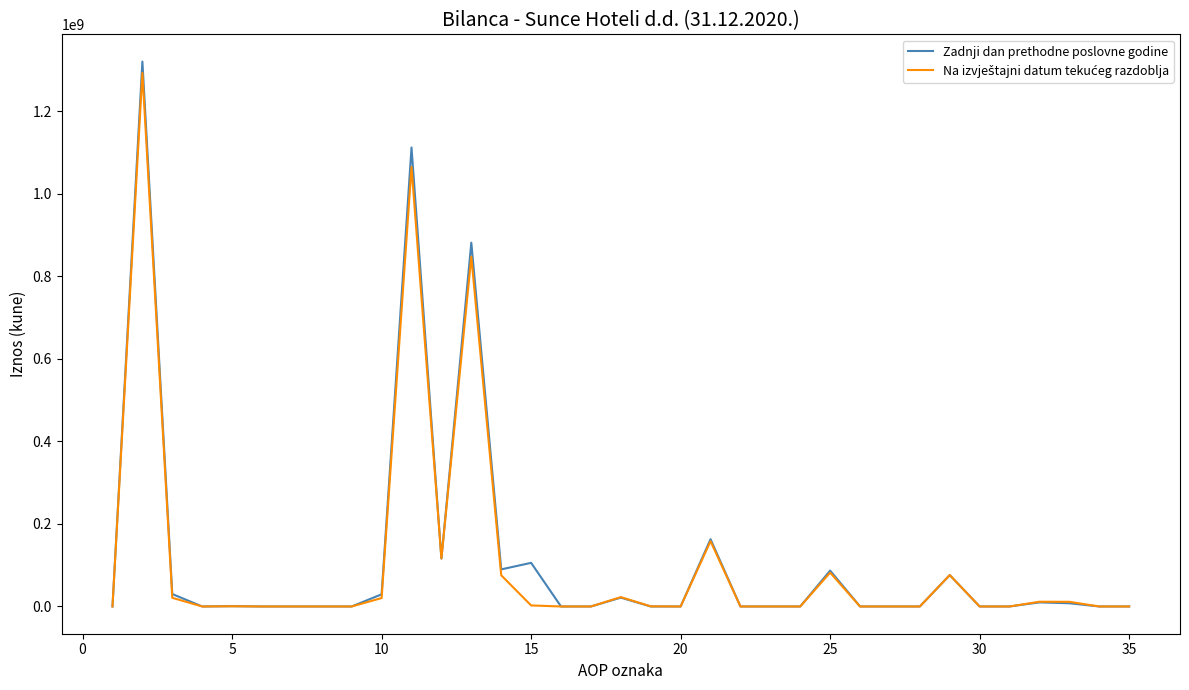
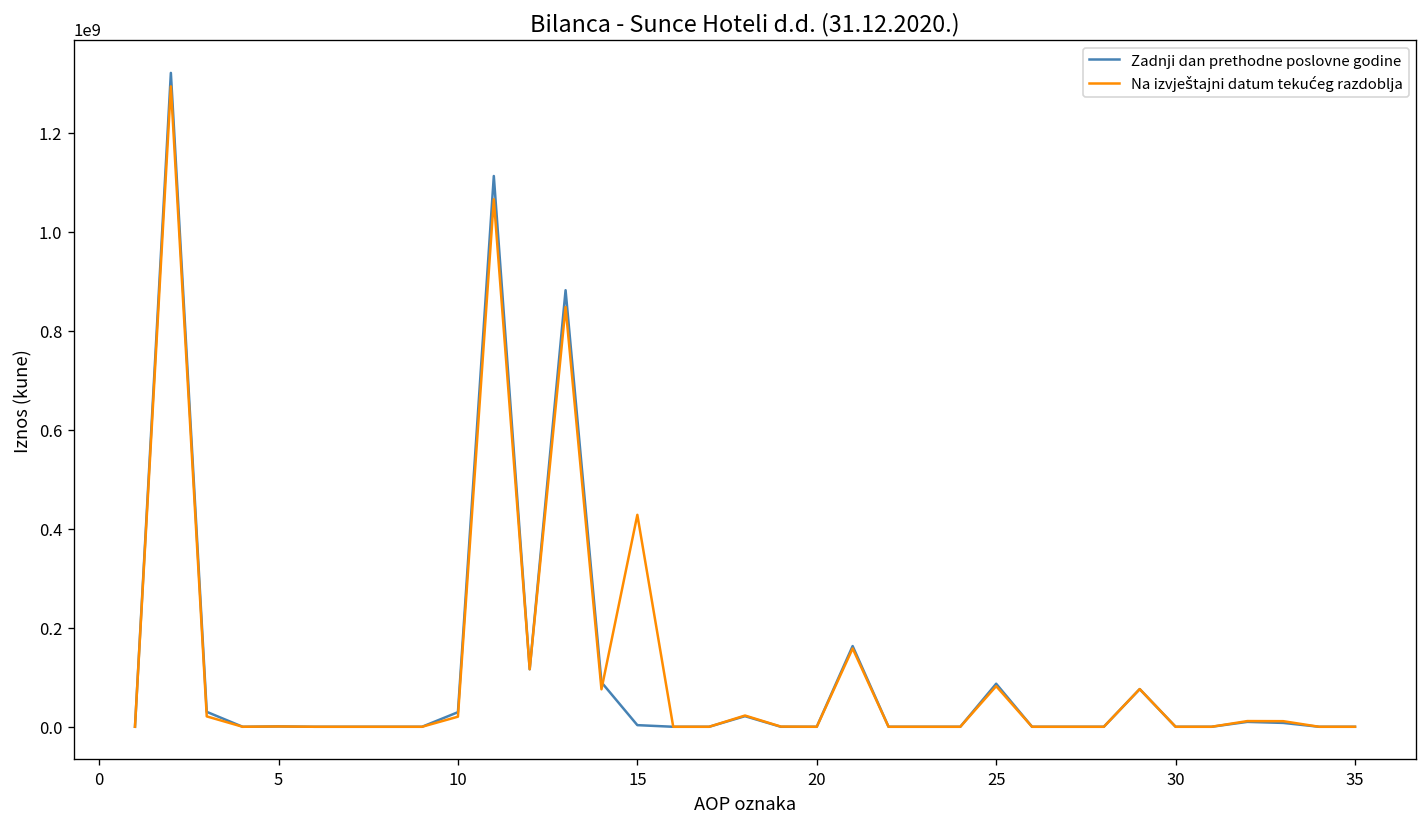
  {
    "Zadnji dan prethodne poslovne godine": {
      "10": 30000000,
-     "15": 110000000
+     "15": 0
    },
    "Na izvještajni datum tekućeg razdoblja": {
      "10": 20000000,
-     "15": 0
+     "15": 430000000
    }
  }
